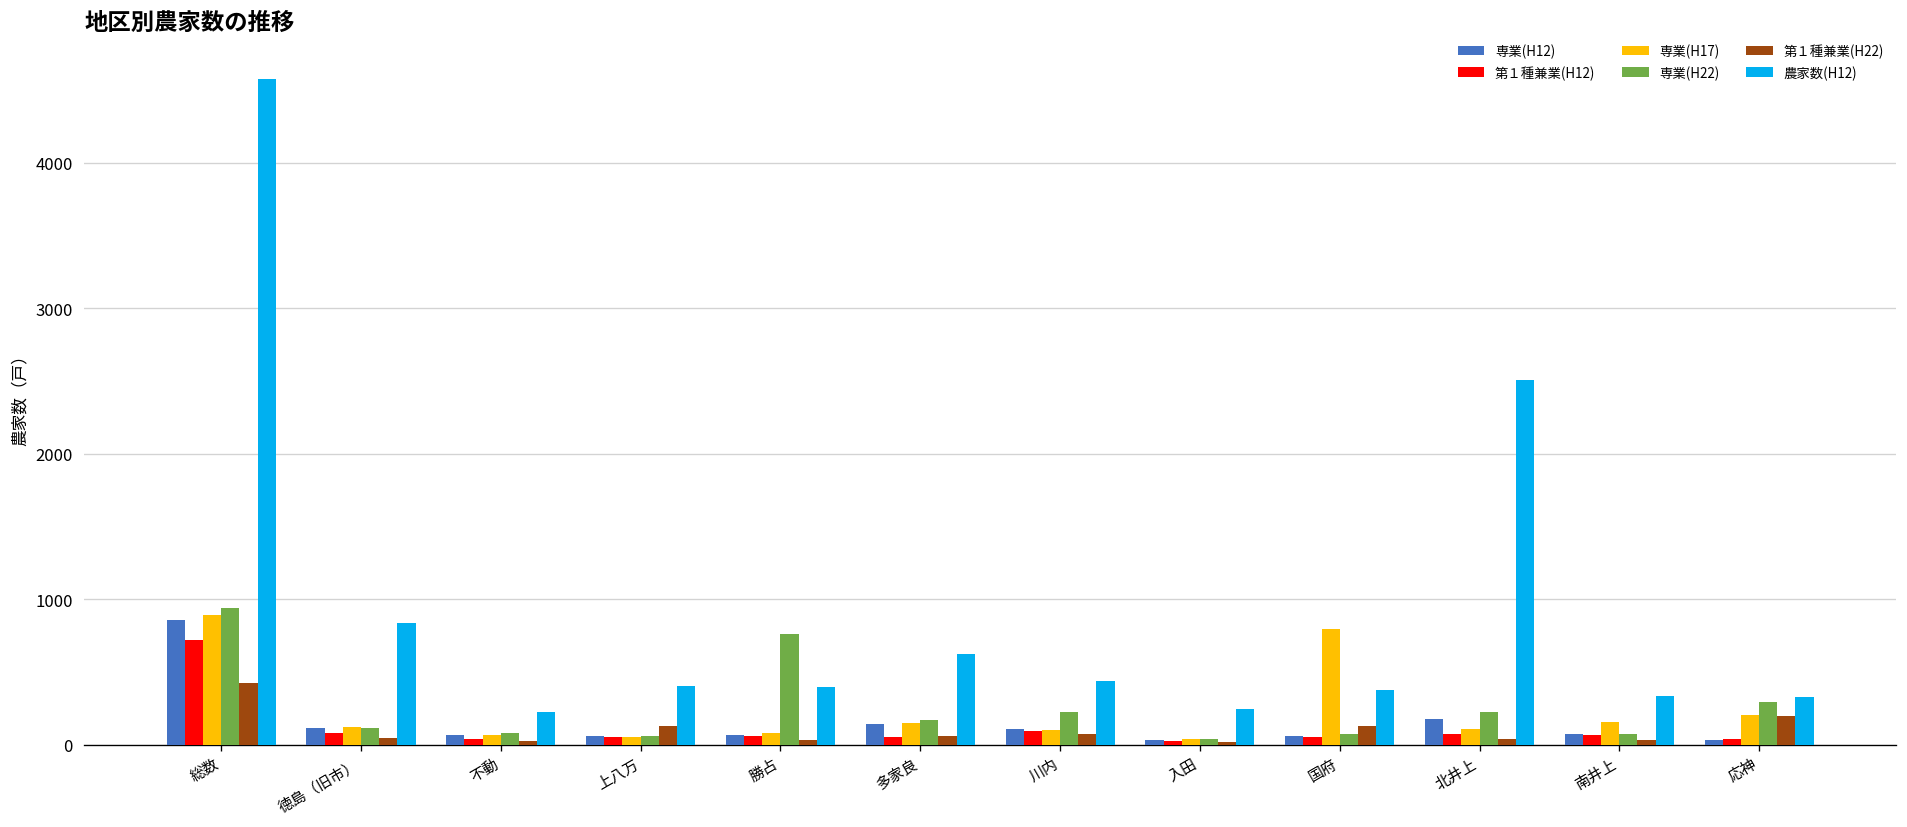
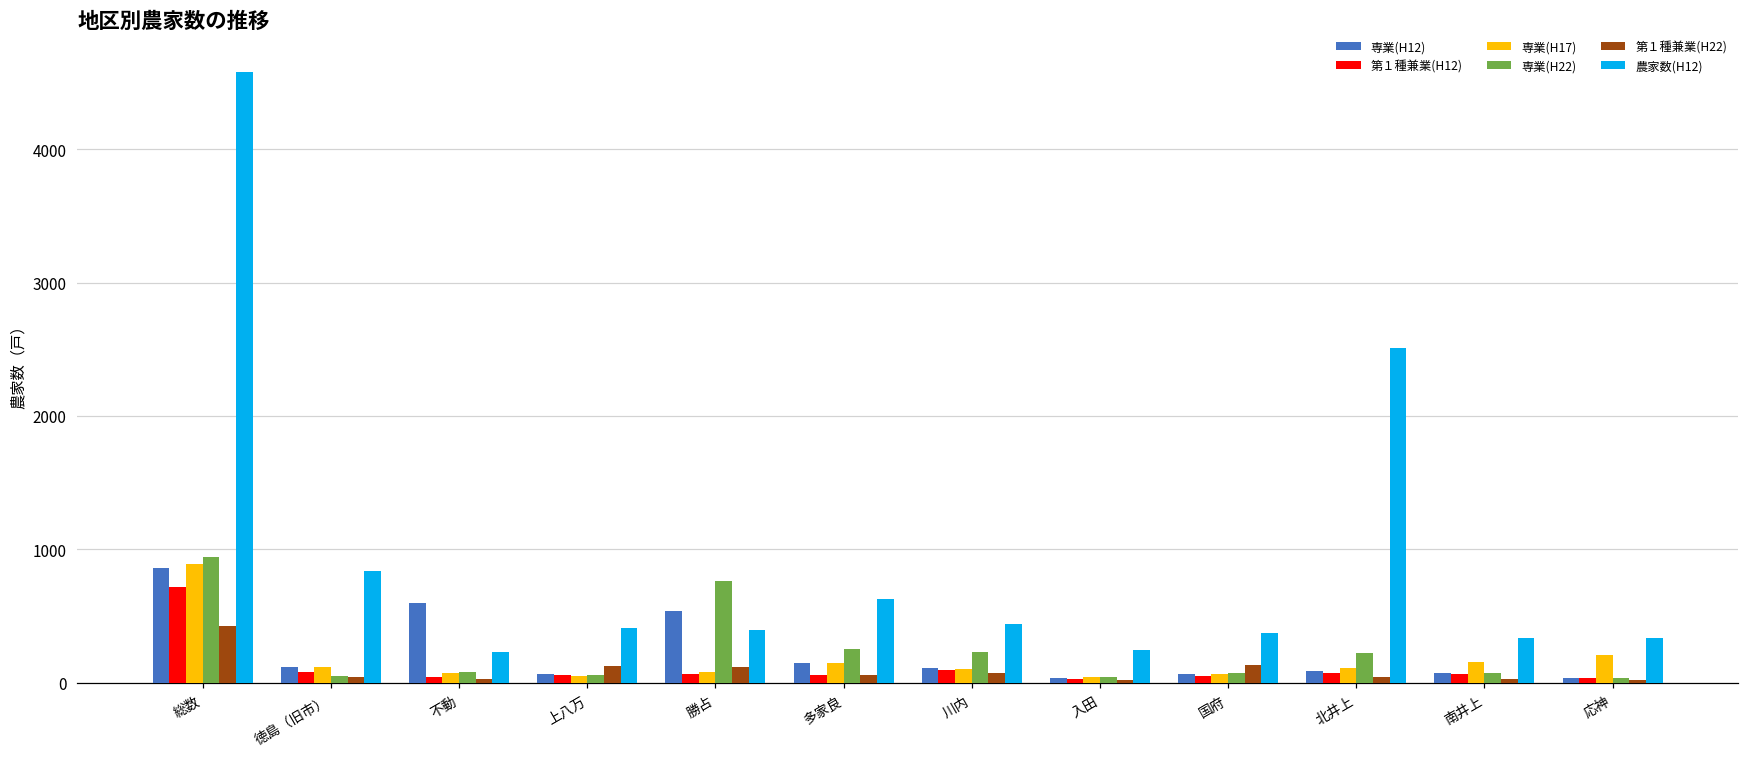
  {
    "専業(H12)": {
      "総数": 860,
      "徳島（旧市）": 120,
-     "不動": 70,
+     "不動": 600,
      "上八万": 60,
-     "勝占": 70,
+     "勝占": 540,
      "多家良": 140,
      "川内": 110,
      "入田": 30,
      "国府": 60,
-     "北井上": 180,
+     "北井上": 90,
      "南井上": 80,
      "応神": 40
    },
    "第１種兼業(H12)": {
      "総数": 720,
      "徳島（旧市）": 80,
      "不動": 40,
      "上八万": 50,
      "勝占": 60,
      "多家良": 50,
      "川内": 90,
      "入田": 30,
      "国府": 50,
      "北井上": 70,
      "南井上": 70,
      "応神": 40
    },
    "専業(H17)": {
      "総数": 890,
      "徳島（旧市）": 120,
      "不動": 70,
      "上八万": 50,
      "勝占": 80,
      "多家良": 150,
      "川内": 110,
      "入田": 40,
-     "国府": 800,
+     "国府": 70,
      "北井上": 110,
      "南井上": 150,
      "応神": 210
    },
    "専業(H22)": {
      "総数": 940,
-     "徳島（旧市）": 120,
+     "徳島（旧市）": 50,
      "不動": 80,
      "上八万": 60,
      "勝占": 770,
-     "多家良": 170,
+     "多家良": 250,
      "川内": 230,
      "入田": 40,
      "国府": 70,
      "北井上": 220,
      "南井上": 80,
-     "応神": 290
+     "応神": 40
    },
    "第１種兼業(H22)": {
      "総数": 420,
      "徳島（旧市）": 50,
      "不動": 30,
      "上八万": 130,
-     "勝占": 30,
+     "勝占": 120,
      "多家良": 60,
      "川内": 70,
      "国府": 130,
      "北井上": 40,
      "南井上": 30,
-     "応神": 200
+     "応神": 20
    },
    "農家数(H12)": {
      "総数": 4580,
      "徳島（旧市）": 830,
      "不動": 230,
      "上八万": 410,
      "勝占": 400,
      "多家良": 630,
      "川内": 440,
      "入田": 250,
      "国府": 380,
      "北井上": 2510,
      "南井上": 340,
      "応神": 330
    }
  }
